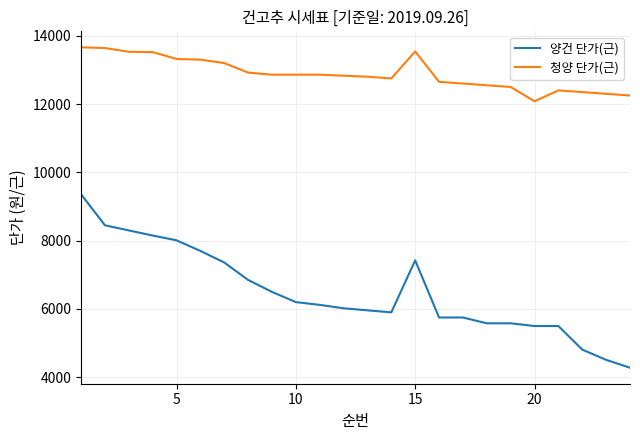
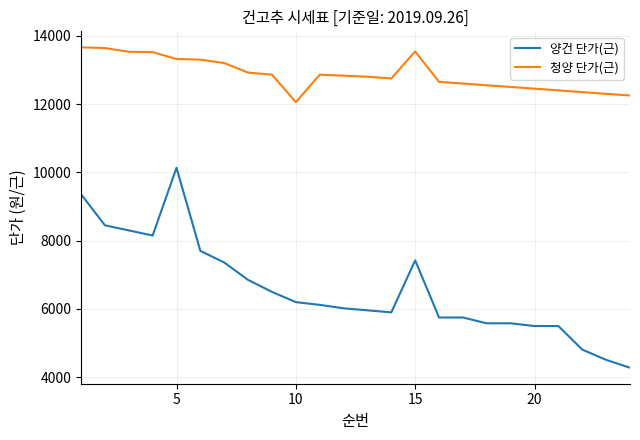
  {
    "양건 단가(근)": {
-     "5": 8000,
+     "5": 10100,
      "10": 6200,
      "15": 7400,
      "20": 5500
    },
    "청양 단가(근)": {
      "5": 13300,
-     "10": 12900,
+     "10": 12100,
      "15": 13500,
-     "20": 12100
+     "20": 12500
    }
  }
